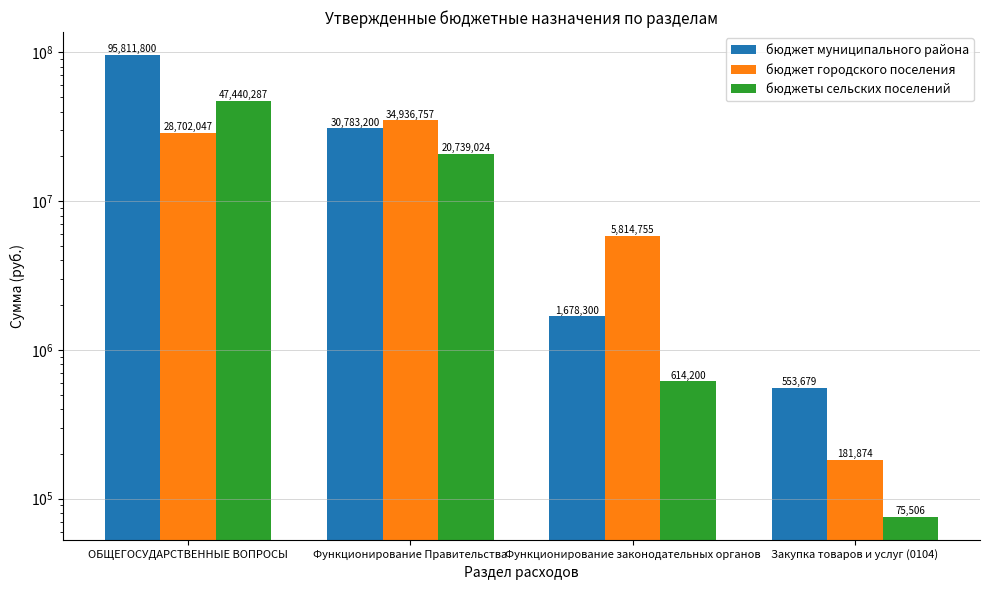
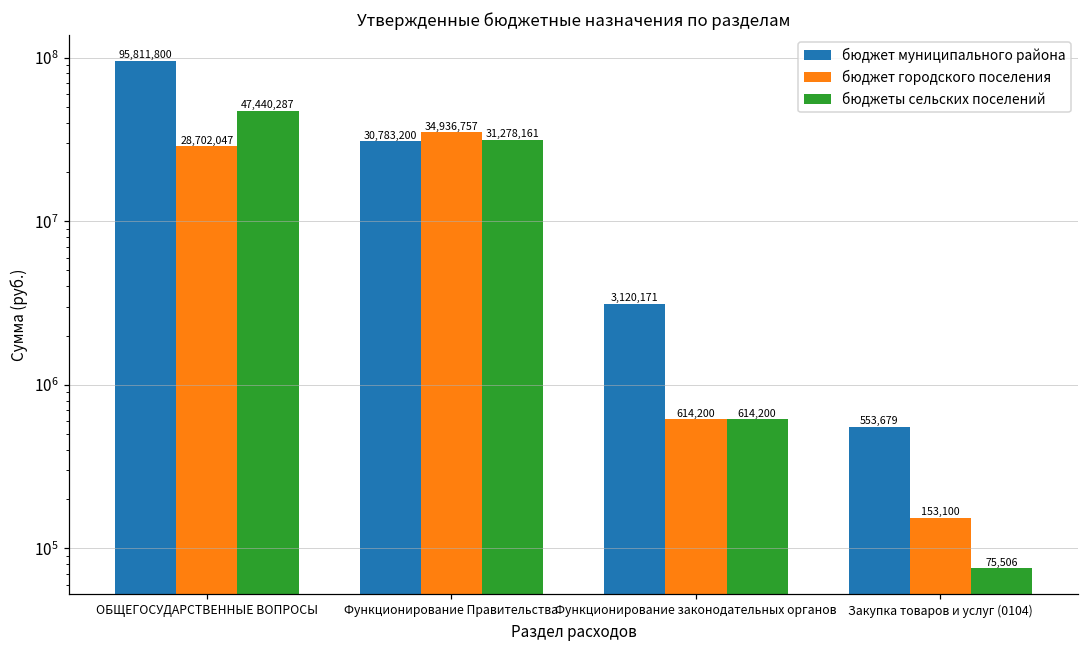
  {
    "бюджет муниципального района": {
      "ОБЩЕГОСУДАРСТВЕННЫЕ ВОПРОСЫ": "95,811,800",
      "Функционирование Правительства": "30,783,200",
-     "Функционирование законодательных органов": "1,678,300",
+     "Функционирование законодательных органов": "3,120,171",
      "Закупка товаров и услуг (0104)": "553,679"
    },
    "бюджет городского поселения": {
      "ОБЩЕГОСУДАРСТВЕННЫЕ ВОПРОСЫ": "28,702,047",
      "Функционирование Правительства": "34,936,757",
-     "Функционирование законодательных органов": "5,814,755",
-     "Закупка товаров и услуг (0104)": "181,874"
+     "Функционирование законодательных органов": "614,200",
+     "Закупка товаров и услуг (0104)": "153,100"
    },
    "бюджеты сельских поселений": {
      "ОБЩЕГОСУДАРСТВЕННЫЕ ВОПРОСЫ": "47,440,287",
-     "Функционирование Правительства": "20,739,024",
+     "Функционирование Правительства": "31,278,161",
      "Функционирование законодательных органов": "614,200",
      "Закупка товаров и услуг (0104)": "75,506"
    }
  }
